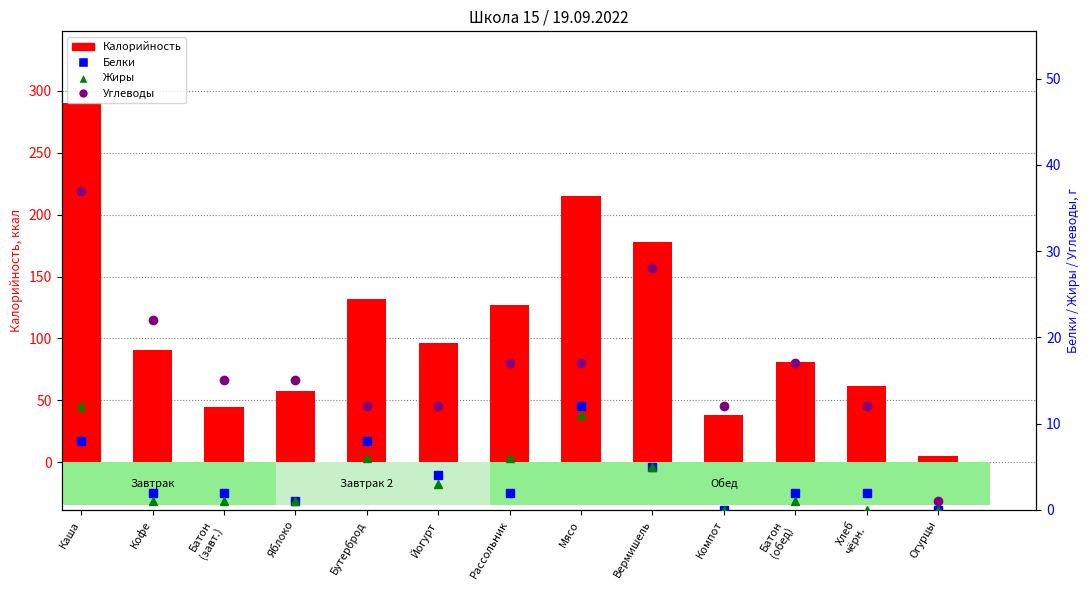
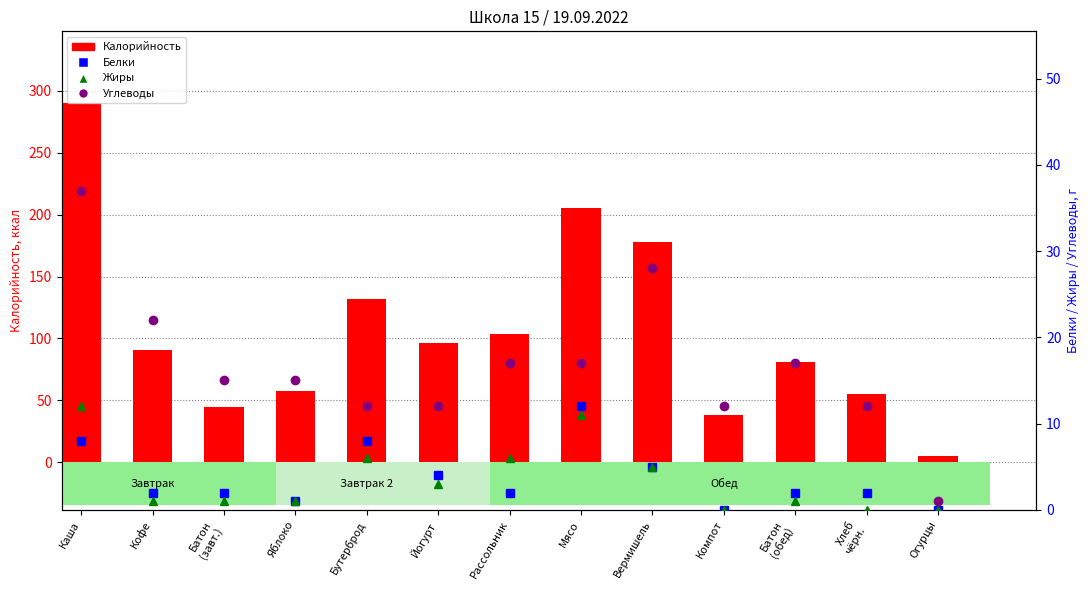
  {
    "Калорийность": {
      "Кофе": 91,
      "Батон (завт.)": 45,
      "Яблоко": 58,
      "Бутерброд": 132,
      "Йогурт": 96,
-     "Рассольник": 127,
-     "Мясо": 215,
+     "Рассольник": 104,
+     "Мясо": 205,
      "Вермишель": 178,
      "Компот": 38,
      "Батон (обед)": 81,
-     "Хлеб чёрн.": 62,
+     "Хлеб чёрн.": 55,
      "Огурцы": 5
    }
  }
